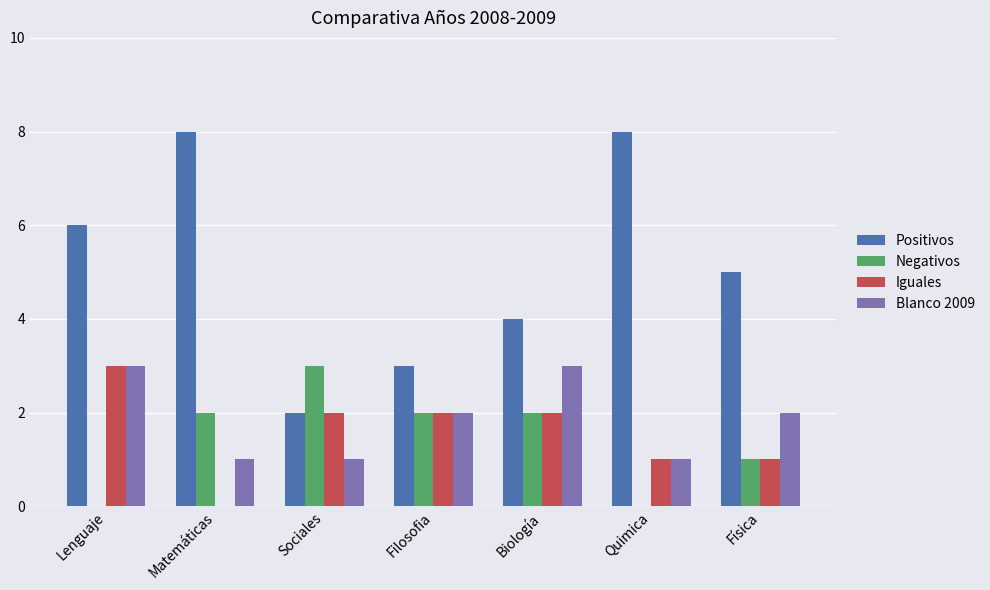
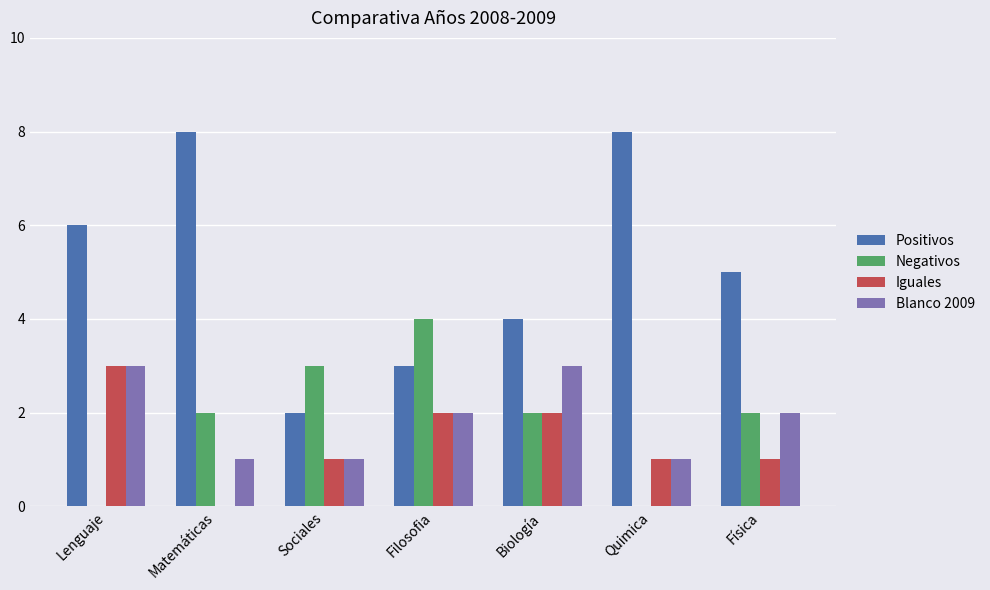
  {
    "Negativos": {
      "Lenguaje": 0,
      "Matemáticas": 2,
      "Sociales": 3,
-     "Filosofia": 2,
+     "Filosofia": 4,
      "Biología": 2,
      "Quimica": 0,
-     "Física": 1
+     "Física": 2
    },
    "Iguales": {
      "Lenguaje": 3,
      "Matemáticas": 0,
-     "Sociales": 2,
+     "Sociales": 1,
      "Filosofia": 2,
      "Biología": 2,
      "Quimica": 1,
      "Física": 1
    }
  }
